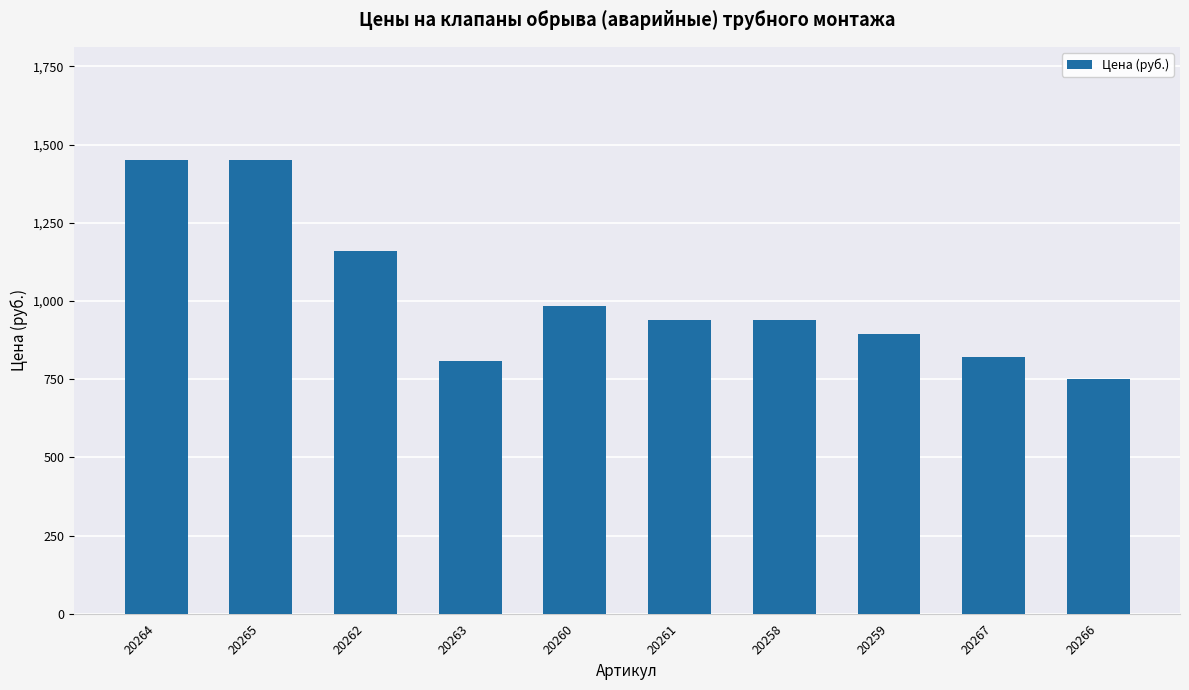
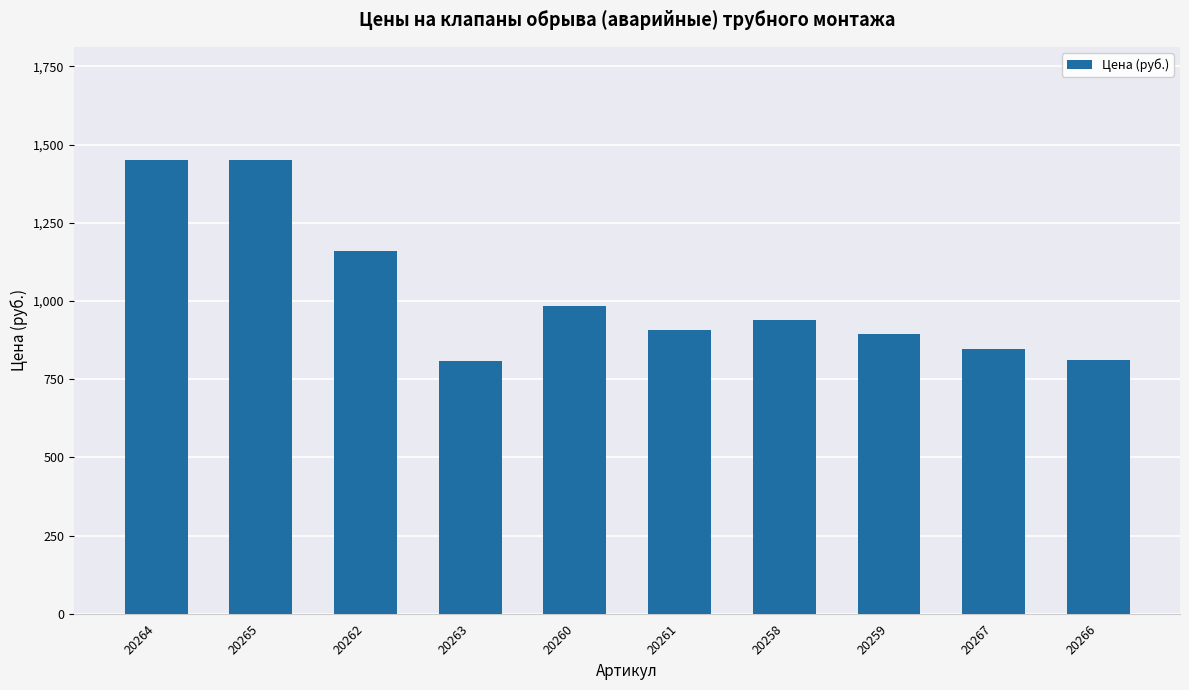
  {
    "20264": "1,450",
    "20265": "1,450",
    "20262": "1,160",
    "20263": "810",
    "20260": "980",
-   "20261": "940",
+   "20261": "910",
    "20258": "940",
    "20259": "890",
-   "20267": "820",
-   "20266": "750"
+   "20267": "850",
+   "20266": "810"
  }
